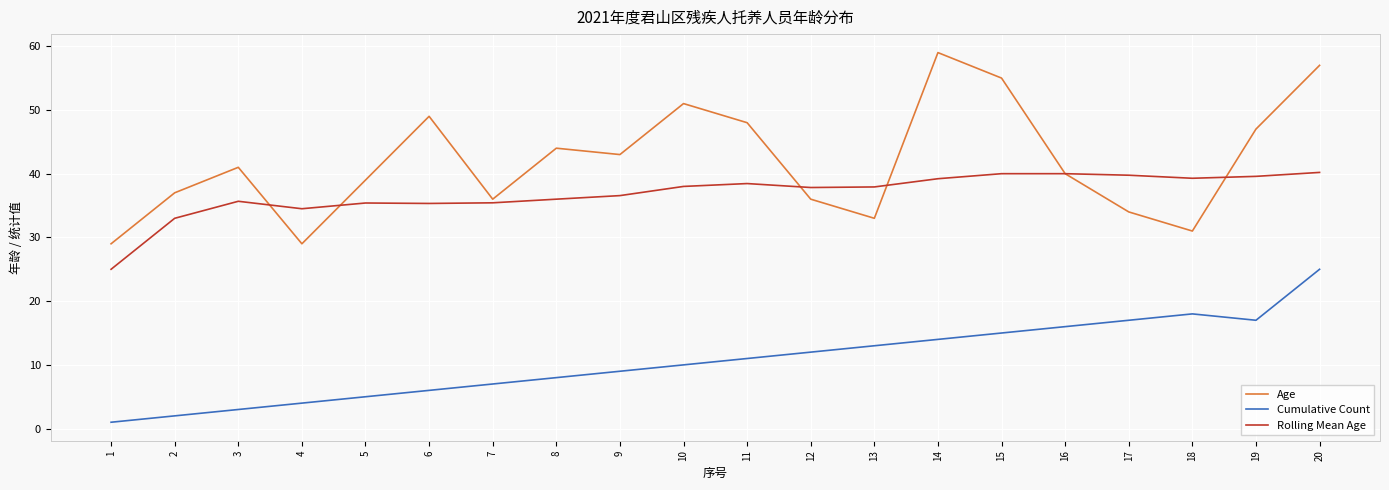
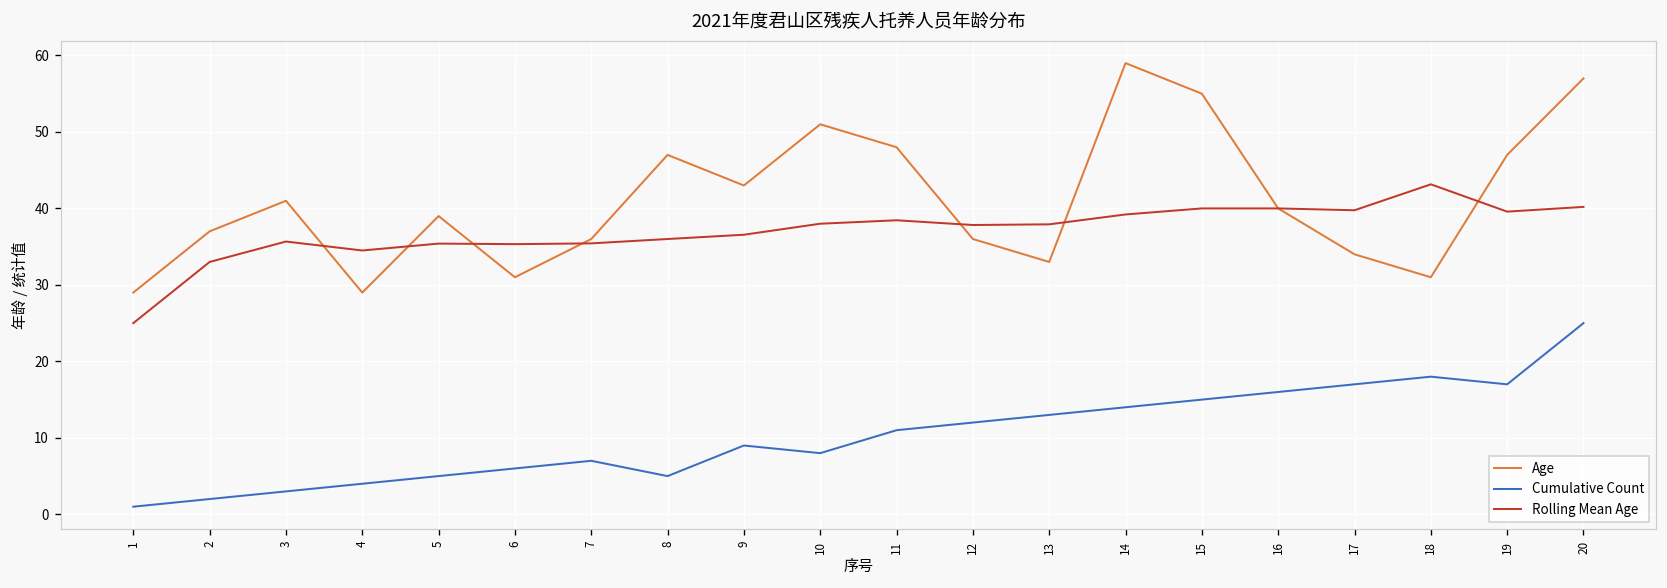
  {
    "Age": {
      "1": 29,
      "2": 37,
      "3": 41,
      "4": 29,
      "5": 39,
-     "6": 49,
+     "6": 31,
      "7": 36,
-     "8": 44,
+     "8": 47,
      "9": 43,
      "10": 51,
      "11": 48,
      "12": 36,
      "13": 33,
      "14": 59,
      "15": 55,
      "17": 34,
      "18": 31,
      "19": 47,
      "20": 57
    },
    "Cumulative Count": {
      "1": 1,
      "2": 2,
      "3": 3,
      "4": 4,
      "5": 5,
      "6": 6,
      "7": 7,
-     "8": 8,
+     "8": 5,
      "9": 9,
-     "10": 10,
+     "10": 8,
      "11": 11,
      "12": 12,
      "13": 13,
      "14": 14,
      "15": 15,
      "16": 16,
      "17": 17,
      "18": 18,
      "19": 17,
      "20": 25
    },
    "Rolling Mean Age": {
      "1": 25,
      "2": 33,
      "3": 36,
      "4": 35,
      "5": 35,
      "6": 35,
      "7": 35,
      "8": 36,
      "9": 37,
      "10": 38,
      "11": 38,
      "12": 38,
      "13": 38,
      "14": 39,
      "15": 40,
      "17": 40,
-     "18": 39,
+     "18": 43,
      "19": 40,
      "20": 40
    }
  }
